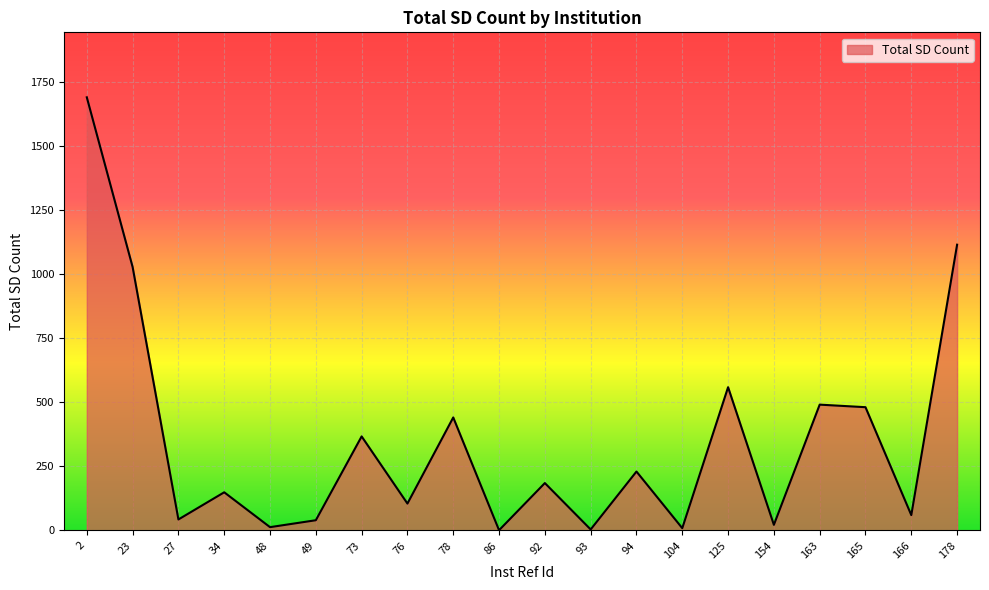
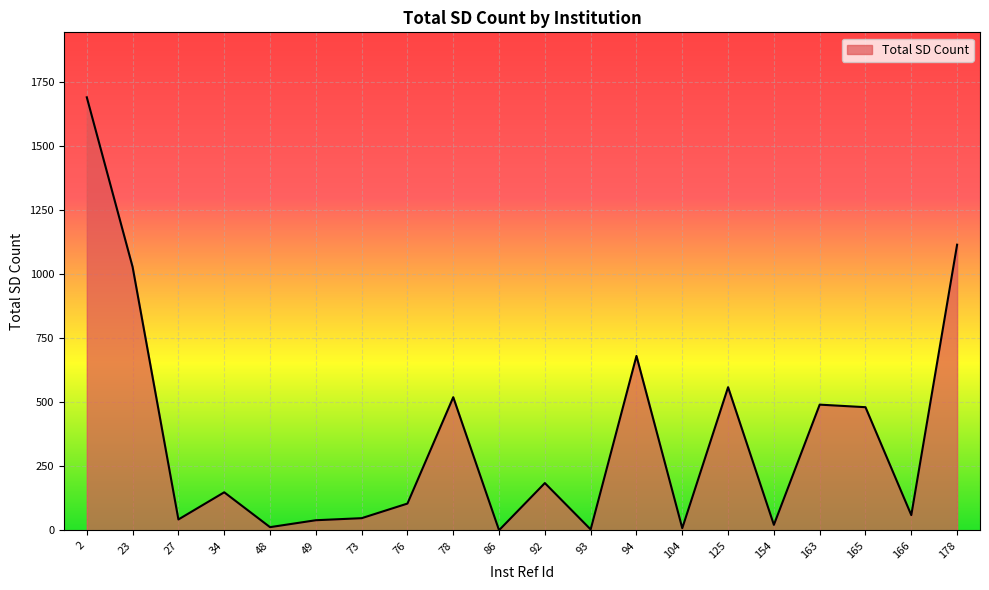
  {
    "2": 1690,
    "23": 1030,
    "27": 40,
    "34": 150,
    "48": 10,
    "49": 40,
-   "73": 370,
+   "73": 50,
    "76": 110,
-   "78": 440,
+   "78": 520,
    "86": 0,
    "92": 190,
    "93": 0,
-   "94": 230,
+   "94": 680,
    "104": 10,
    "125": 560,
    "154": 20,
    "163": 490,
    "165": 480,
    "166": 60,
    "178": 1120
  }
